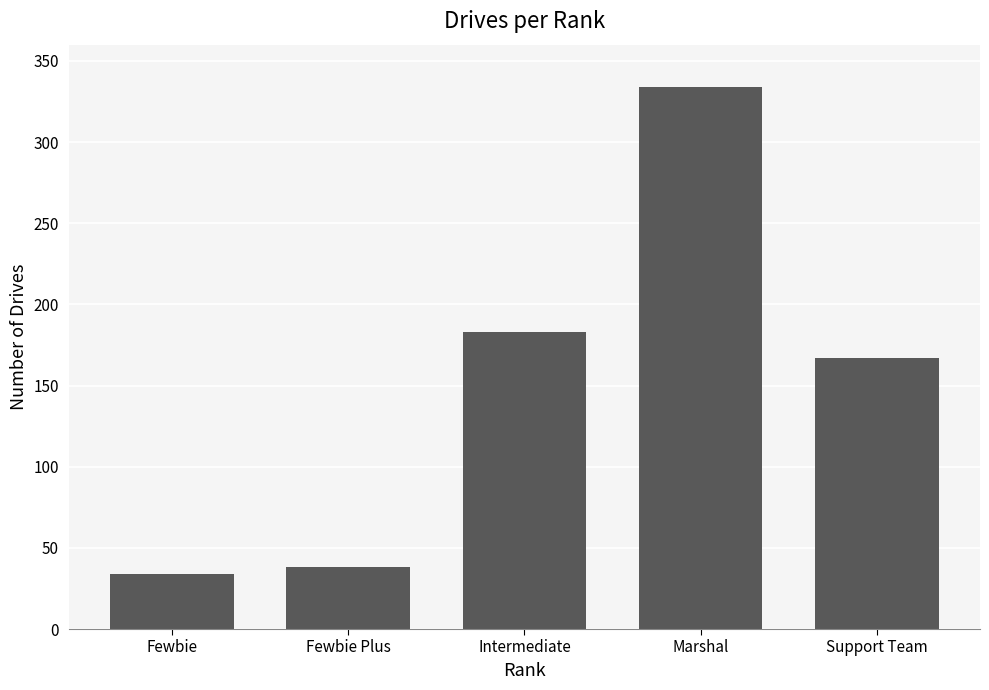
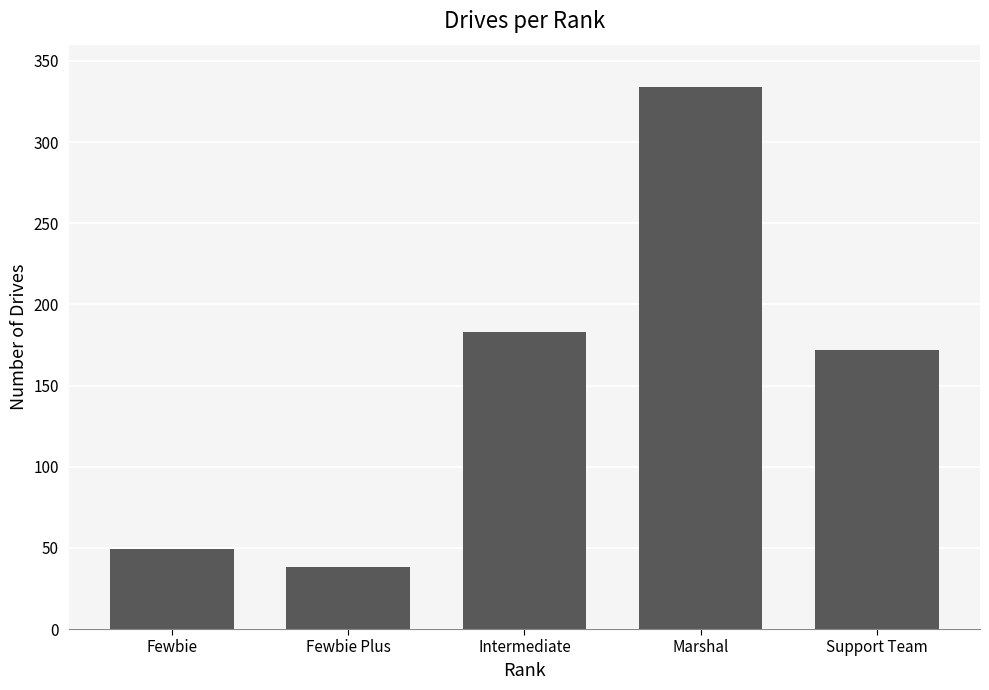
  {
-   "Fewbie": 34,
+   "Fewbie": 49,
    "Fewbie Plus": 38,
    "Intermediate": 183,
    "Marshal": 334,
-   "Support Team": 167
+   "Support Team": 172
  }
